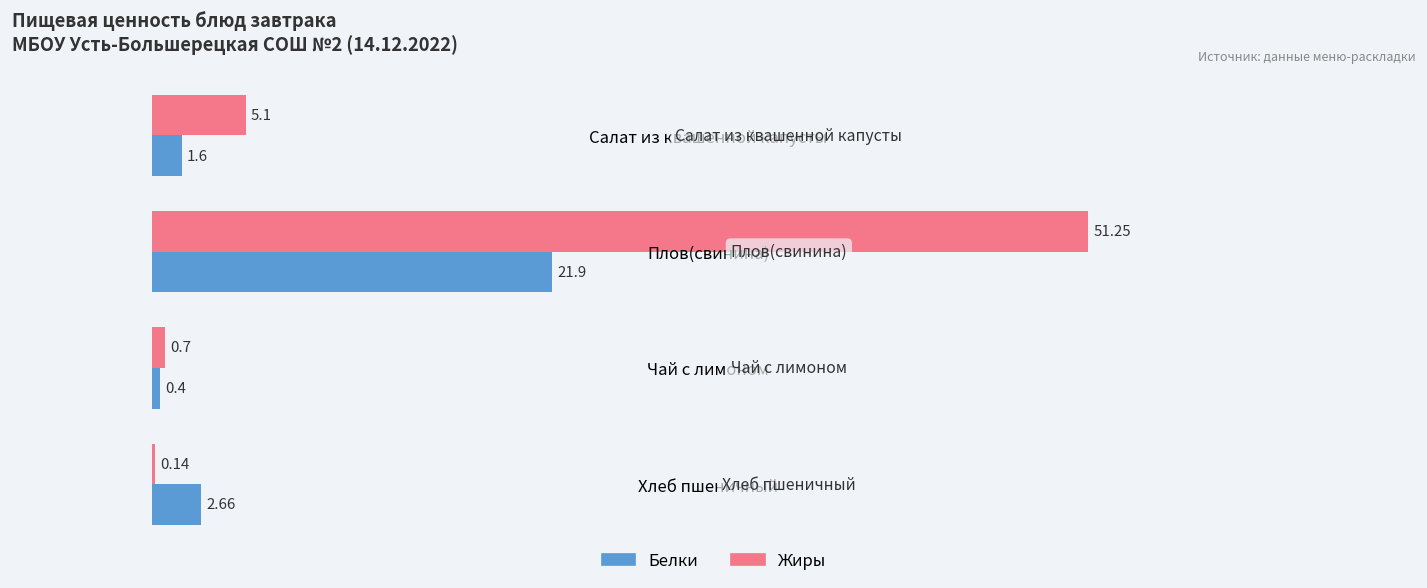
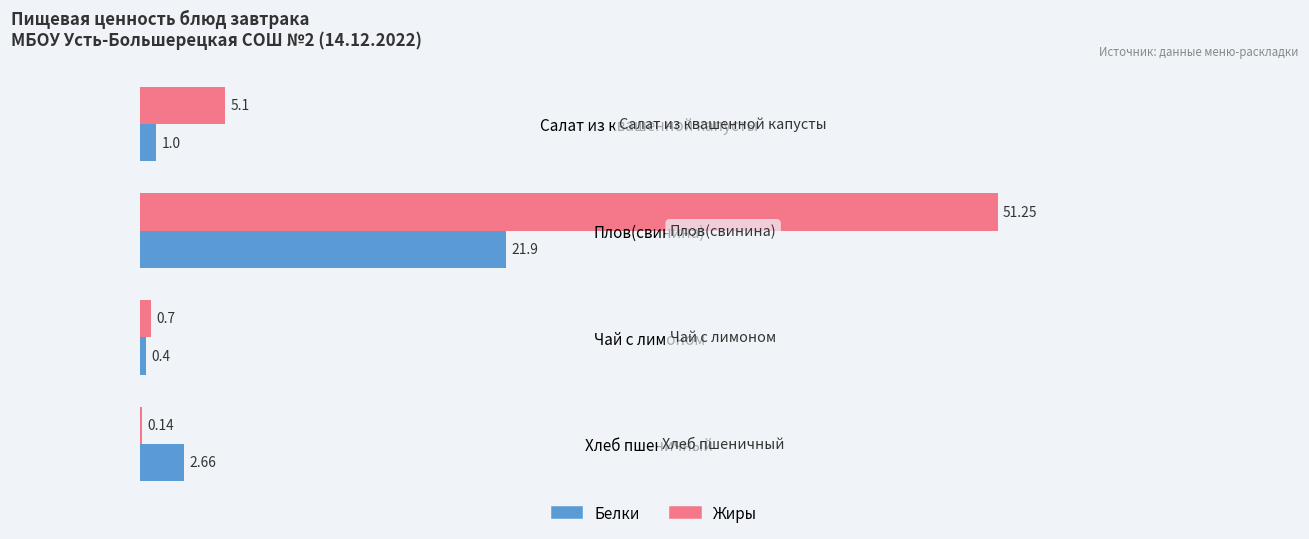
  {
    "Белки": {
-     "Салат из квашенной капусты": 1.6,
+     "Салат из квашенной капусты": 1.0,
      "Плов(свинина)": 21.9,
      "Чай с лимоном": 0.4,
      "Хлеб пшеничный": 2.66
    },
    "Жиры": {
      "Салат из квашенной капусты": 5.1,
      "Плов(свинина)": 51.25,
      "Чай с лимоном": 0.7,
      "Хлеб пшеничный": 0.14
    }
  }
